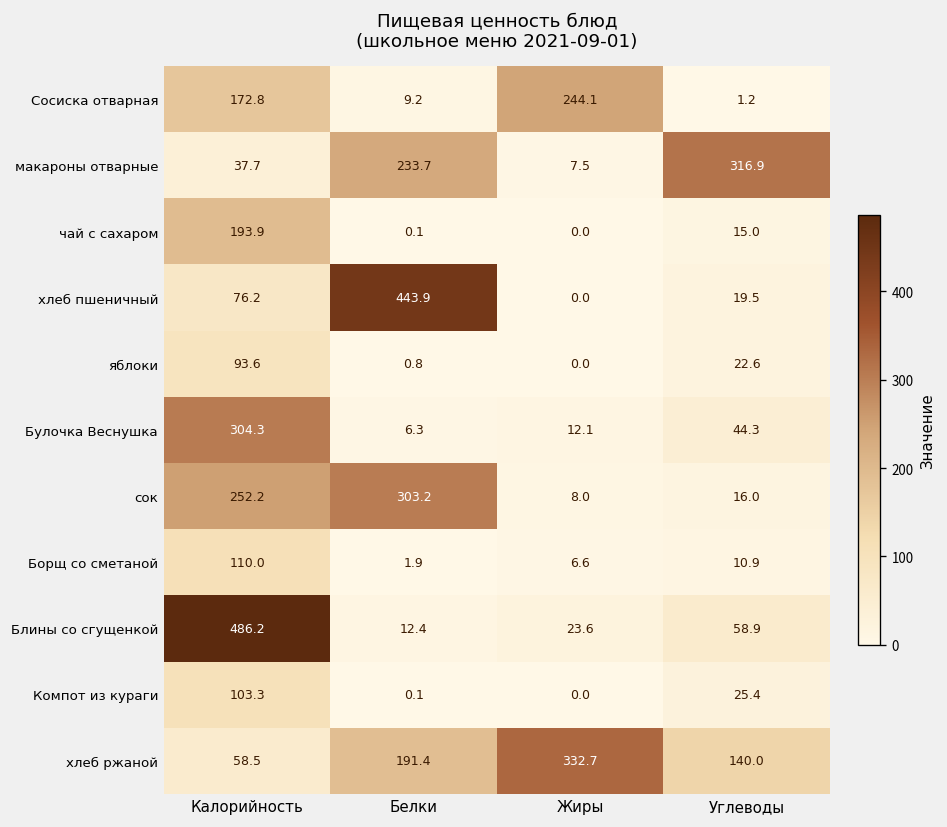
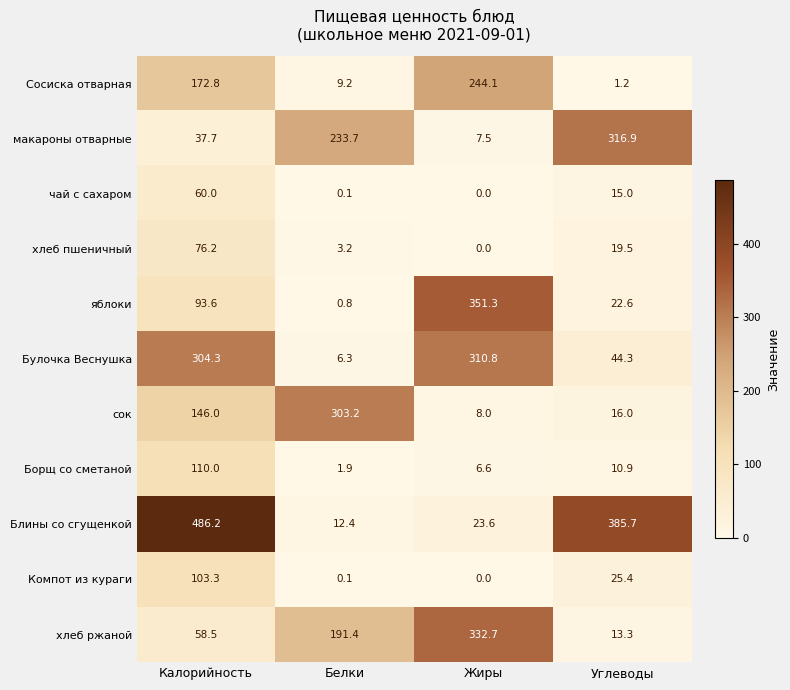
  {
    "Сосиска отварная": {
      "Калорийность": 172.8,
      "Белки": 9.2,
      "Жиры": 244.1,
      "Углеводы": 1.2
    },
    "макароны отварные": {
      "Калорийность": 37.7,
      "Белки": 233.7,
      "Жиры": 7.5,
      "Углеводы": 316.9
    },
    "чай с сахаром": {
-     "Калорийность": 193.9,
+     "Калорийность": 60.0,
      "Белки": 0.1,
      "Жиры": 0.0,
      "Углеводы": 15.0
    },
    "хлеб пшеничный": {
      "Калорийность": 76.2,
-     "Белки": 443.9,
+     "Белки": 3.2,
      "Жиры": 0.0,
      "Углеводы": 19.5
    },
    "яблоки": {
      "Калорийность": 93.6,
      "Белки": 0.8,
-     "Жиры": 0.0,
+     "Жиры": 351.3,
      "Углеводы": 22.6
    },
    "Булочка Веснушка": {
      "Калорийность": 304.3,
      "Белки": 6.3,
-     "Жиры": 12.1,
+     "Жиры": 310.8,
      "Углеводы": 44.3
    },
    "сок": {
-     "Калорийность": 252.2,
+     "Калорийность": 146.0,
      "Белки": 303.2,
      "Жиры": 8.0,
      "Углеводы": 16.0
    },
    "Борщ со сметаной": {
      "Калорийность": 110.0,
      "Белки": 1.9,
      "Жиры": 6.6,
      "Углеводы": 10.9
    },
    "Блины со сгущенкой": {
      "Калорийность": 486.2,
      "Белки": 12.4,
      "Жиры": 23.6,
-     "Углеводы": 58.9
+     "Углеводы": 385.7
    },
    "Компот из кураги": {
      "Калорийность": 103.3,
      "Белки": 0.1,
      "Жиры": 0.0,
      "Углеводы": 25.4
    },
    "хлеб ржаной": {
      "Калорийность": 58.5,
      "Белки": 191.4,
      "Жиры": 332.7,
-     "Углеводы": 140.0
+     "Углеводы": 13.3
    }
  }
